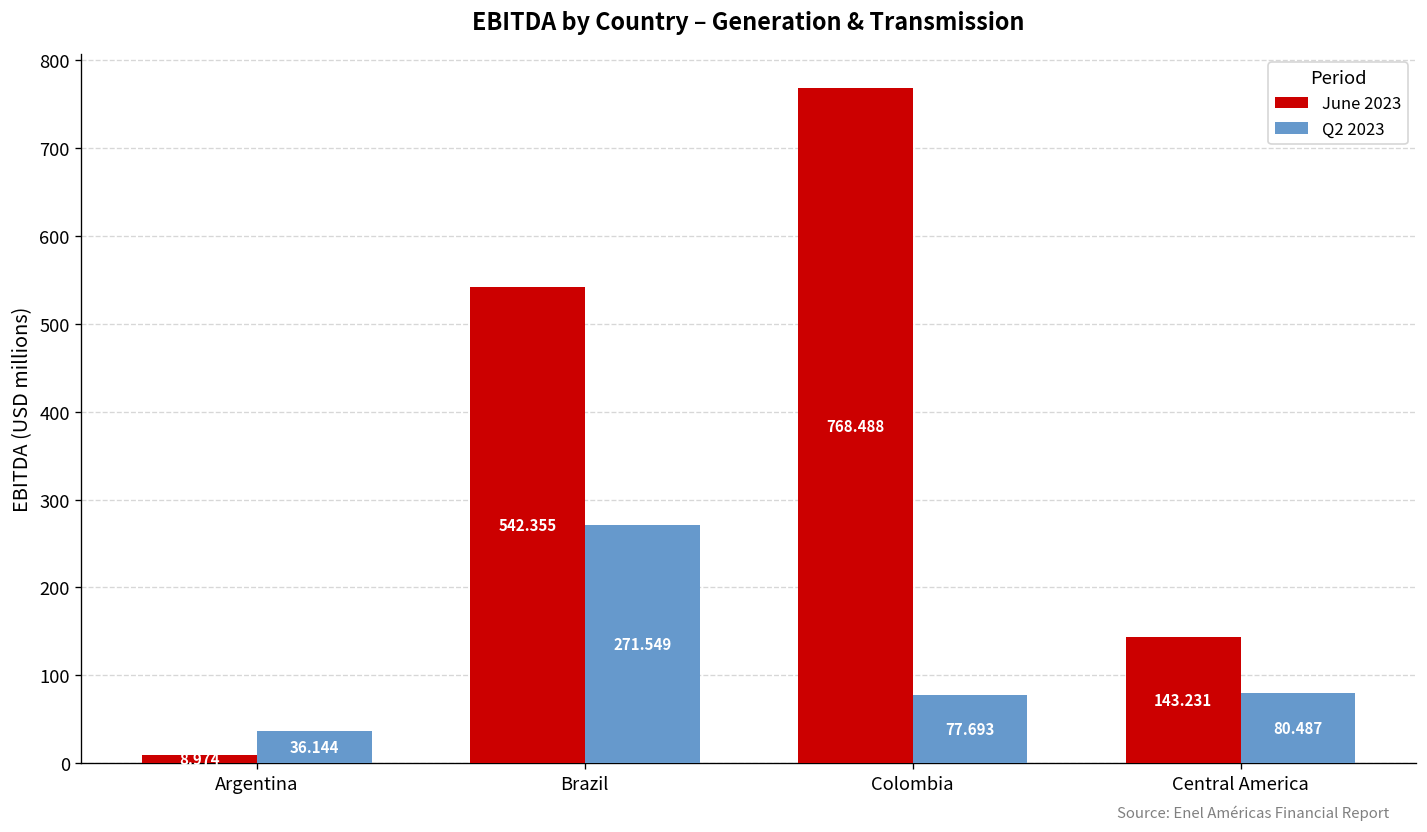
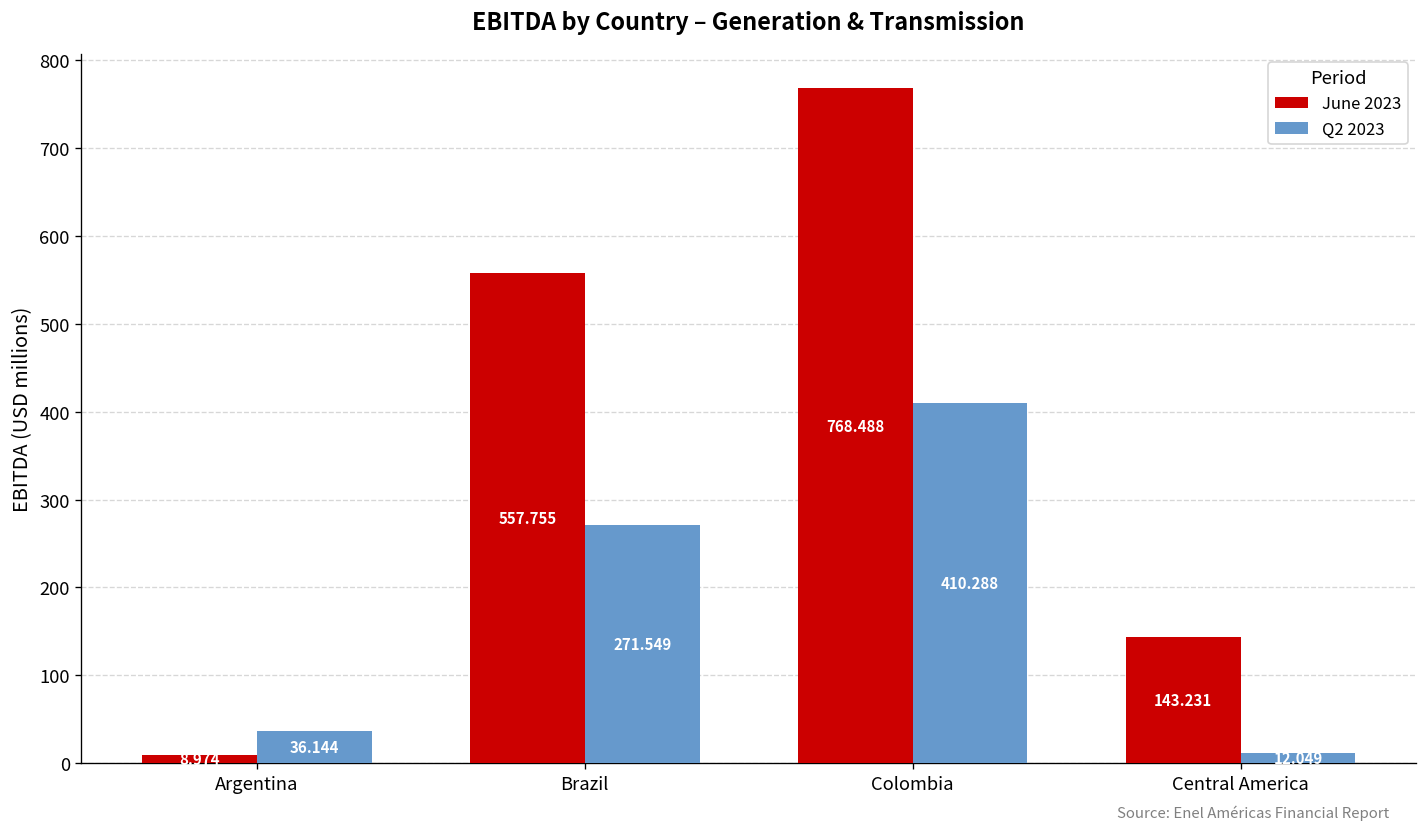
  {
    "June 2023": {
      "Argentina": 8.974,
-     "Brazil": 542.355,
+     "Brazil": 557.755,
      "Colombia": 768.488,
      "Central America": 143.231
    },
    "Q2 2023": {
      "Argentina": 36.144,
      "Brazil": 271.549,
-     "Colombia": 77.693,
-     "Central America": 80.487
+     "Colombia": 410.288,
+     "Central America": 12.049
    }
  }
